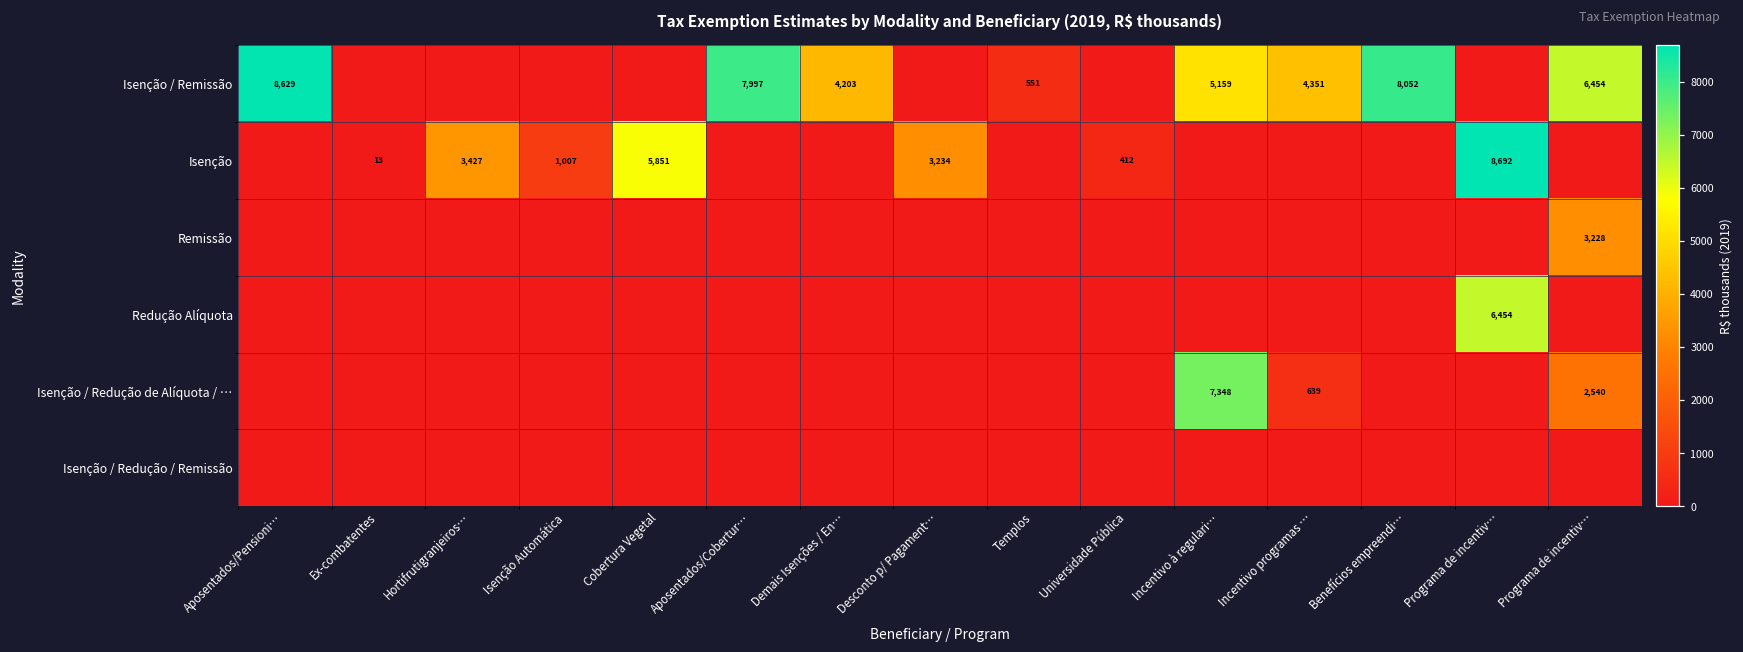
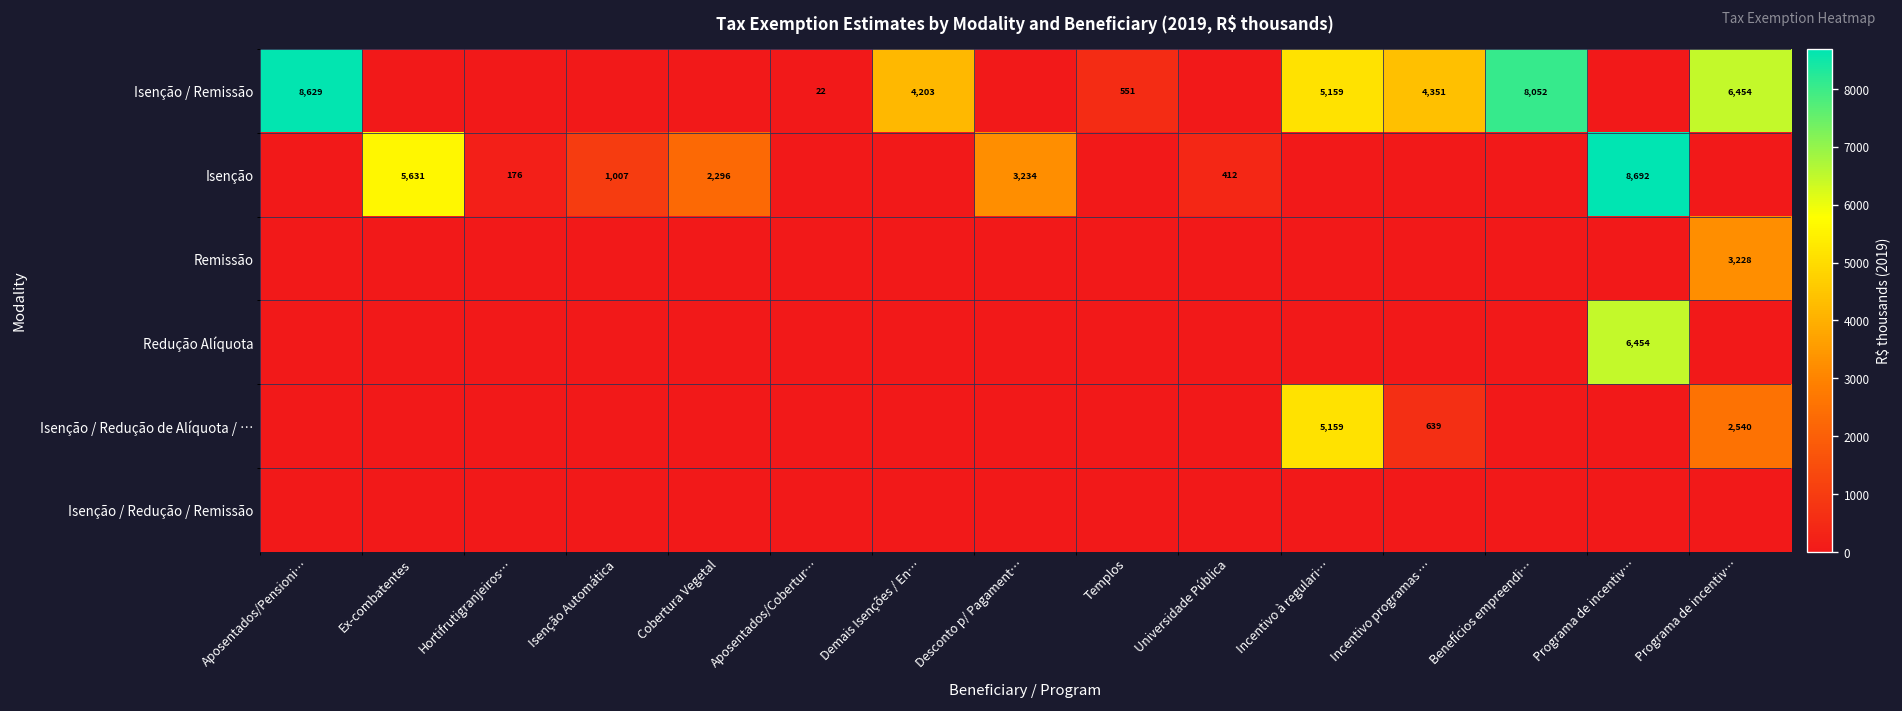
  {
    "Isenção / Remissão": {
      "Aposentados/Pensioni…": "8,629",
-     "Aposentados/Cobertur…": "7,997",
+     "Aposentados/Cobertur…": "22",
      "Demais Isenções / En…": "4,203",
      "Templos": "551",
      "Incentivo à regulari…": "5,159",
      "Incentivo programas …": "4,351",
      "Benefícios empreendi…": "8,052"
    },
    "Isenção": {
-     "Ex-combatentes": "13",
-     "Hortifrutigranjeiros…": "3,427",
+     "Ex-combatentes": "5,631",
+     "Hortifrutigranjeiros…": "176",
      "Isenção Automática": "1,007",
-     "Cobertura Vegetal": "5,851",
+     "Cobertura Vegetal": "2,296",
      "Desconto p/ Pagament…": "3,234",
      "Universidade Pública": "412"
    },
    "Isenção / Redução de Alíquota / …": {
-     "Incentivo à regulari…": "7,348",
+     "Incentivo à regulari…": "5,159",
      "Incentivo programas …": "639"
    }
  }
